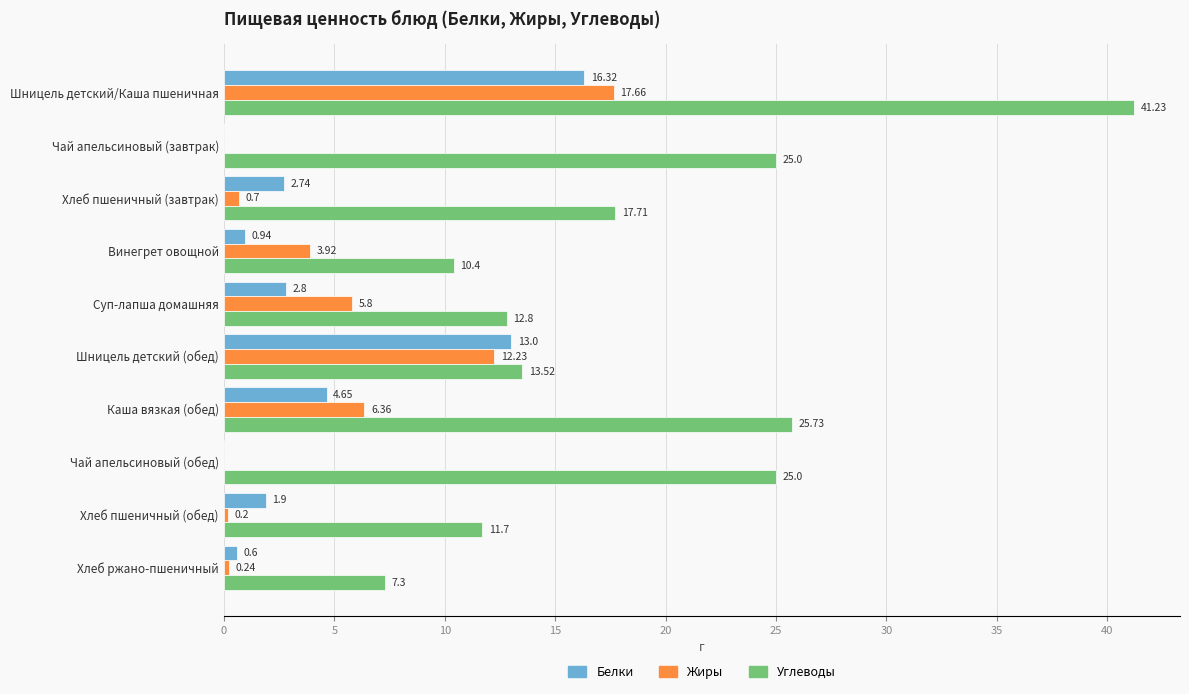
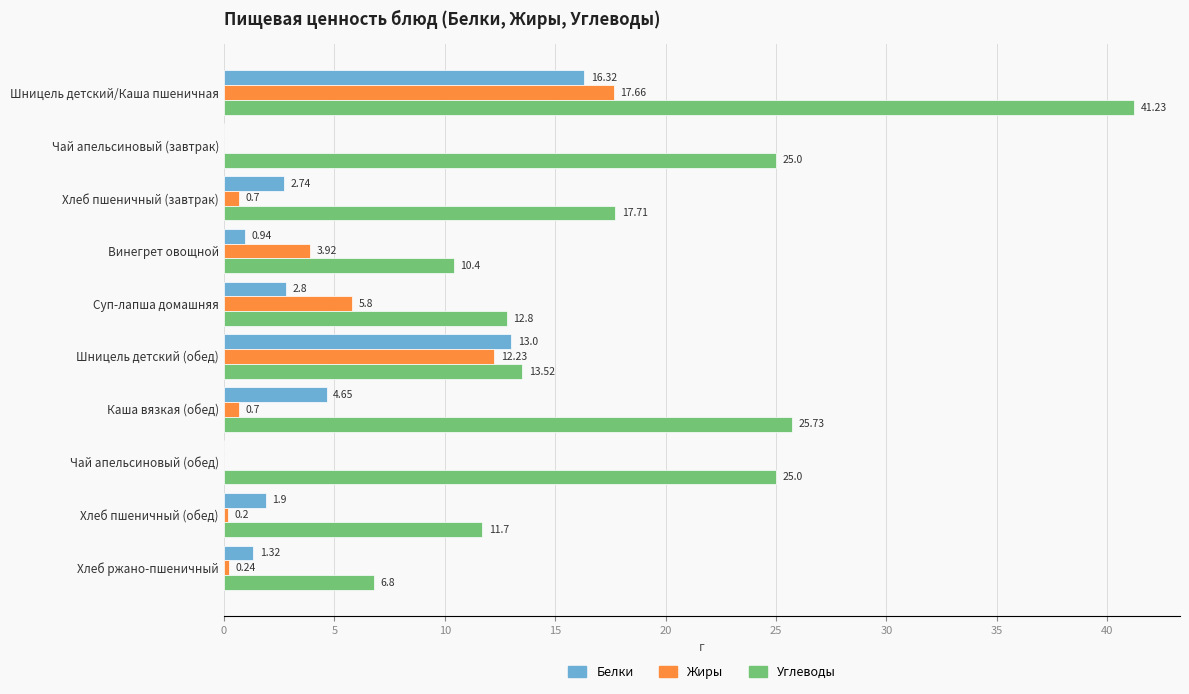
  {
    "Белки": {
      "Шницель детский/Каша пшеничная": 16.32,
      "Хлеб пшеничный (завтрак)": 2.74,
      "Винегрет овощной": 0.94,
      "Суп-лапша домашняя": 2.8,
      "Шницель детский (обед)": 13.0,
      "Каша вязкая (обед)": 4.65,
      "Хлеб пшеничный (обед)": 1.9,
-     "Хлеб ржано-пшеничный": 0.6
+     "Хлеб ржано-пшеничный": 1.32
    },
    "Жиры": {
      "Шницель детский/Каша пшеничная": 17.66,
      "Хлеб пшеничный (завтрак)": 0.7,
      "Винегрет овощной": 3.92,
      "Суп-лапша домашняя": 5.8,
      "Шницель детский (обед)": 12.23,
-     "Каша вязкая (обед)": 6.36,
+     "Каша вязкая (обед)": 0.7,
      "Хлеб пшеничный (обед)": 0.2,
      "Хлеб ржано-пшеничный": 0.24
    },
    "Углеводы": {
      "Шницель детский/Каша пшеничная": 41.23,
      "Чай апельсиновый (завтрак)": 25.0,
      "Хлеб пшеничный (завтрак)": 17.71,
      "Винегрет овощной": 10.4,
      "Суп-лапша домашняя": 12.8,
      "Шницель детский (обед)": 13.52,
      "Каша вязкая (обед)": 25.73,
      "Чай апельсиновый (обед)": 25.0,
      "Хлеб пшеничный (обед)": 11.7,
-     "Хлеб ржано-пшеничный": 7.3
+     "Хлеб ржано-пшеничный": 6.8
    }
  }
